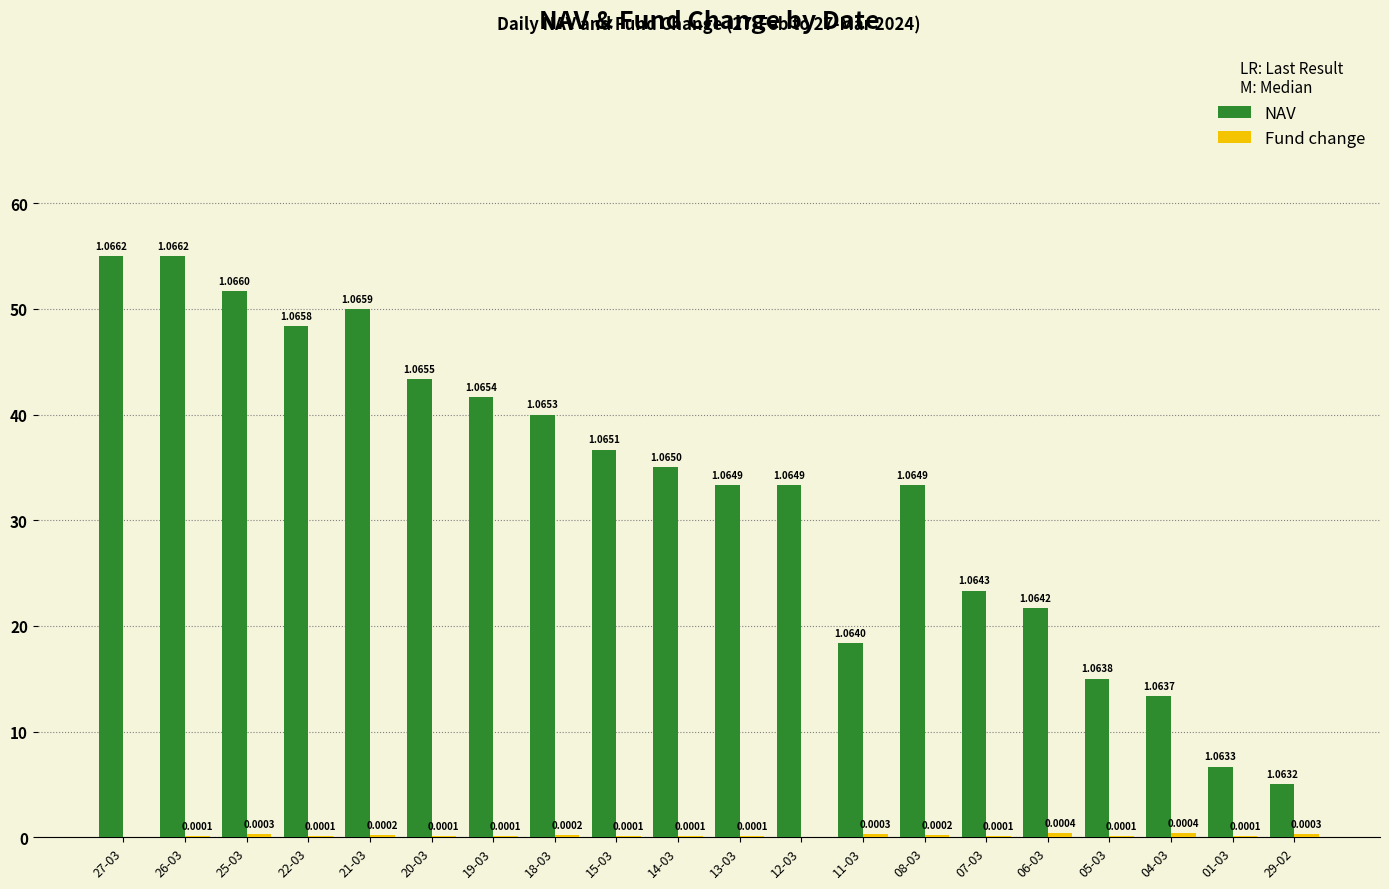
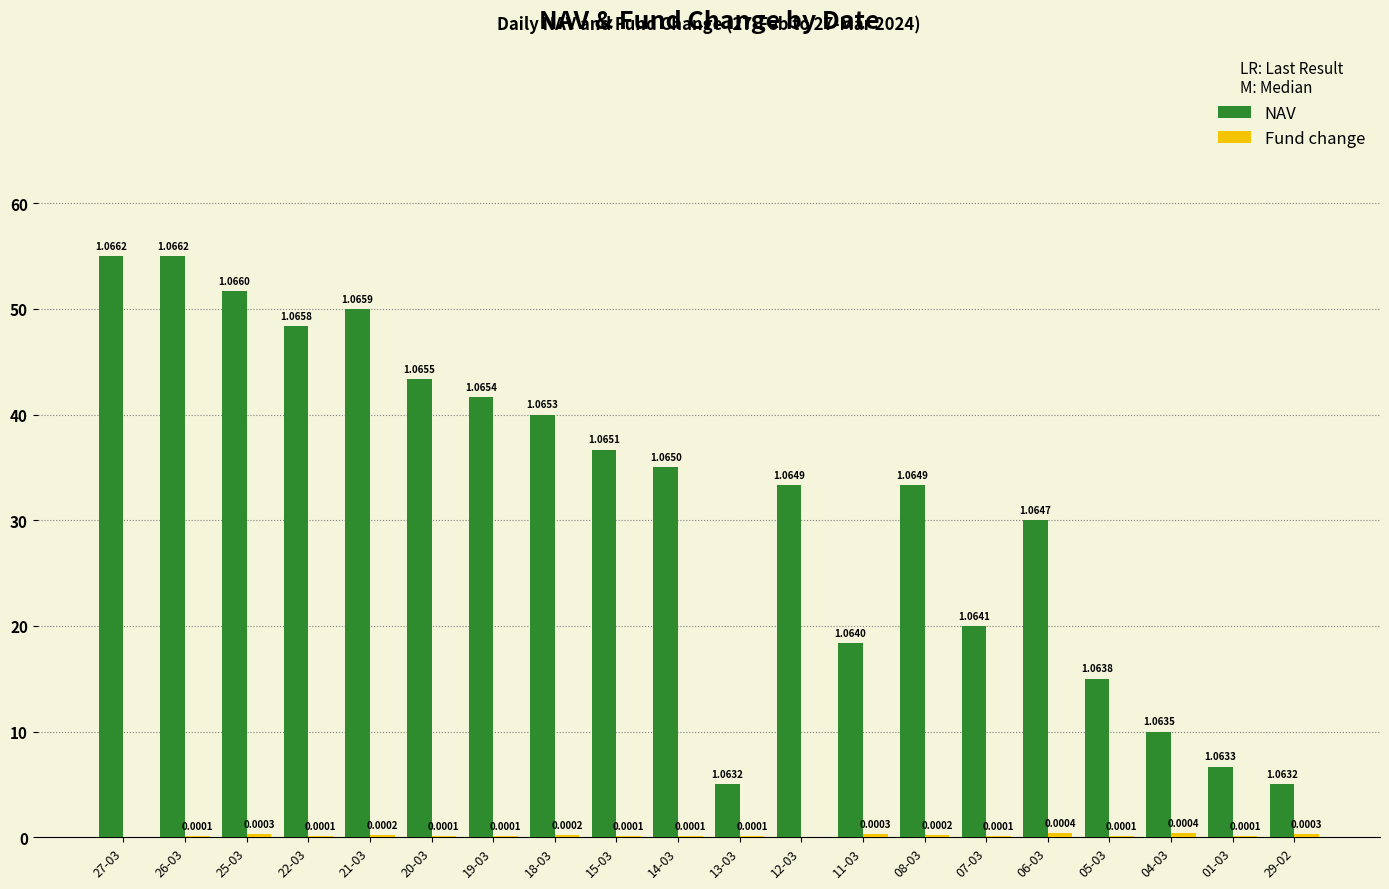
  {
    "NAV": {
-     "13-03": 1.0649,
-     "07-03": 1.0643,
-     "06-03": 1.0642,
-     "04-03": 1.0637
+     "13-03": 1.0632,
+     "07-03": 1.0641,
+     "06-03": 1.0647,
+     "04-03": 1.0635
    },
    "Fund change": {
      "27-03": 0.0,
      "12-03": 0.0
    }
  }
